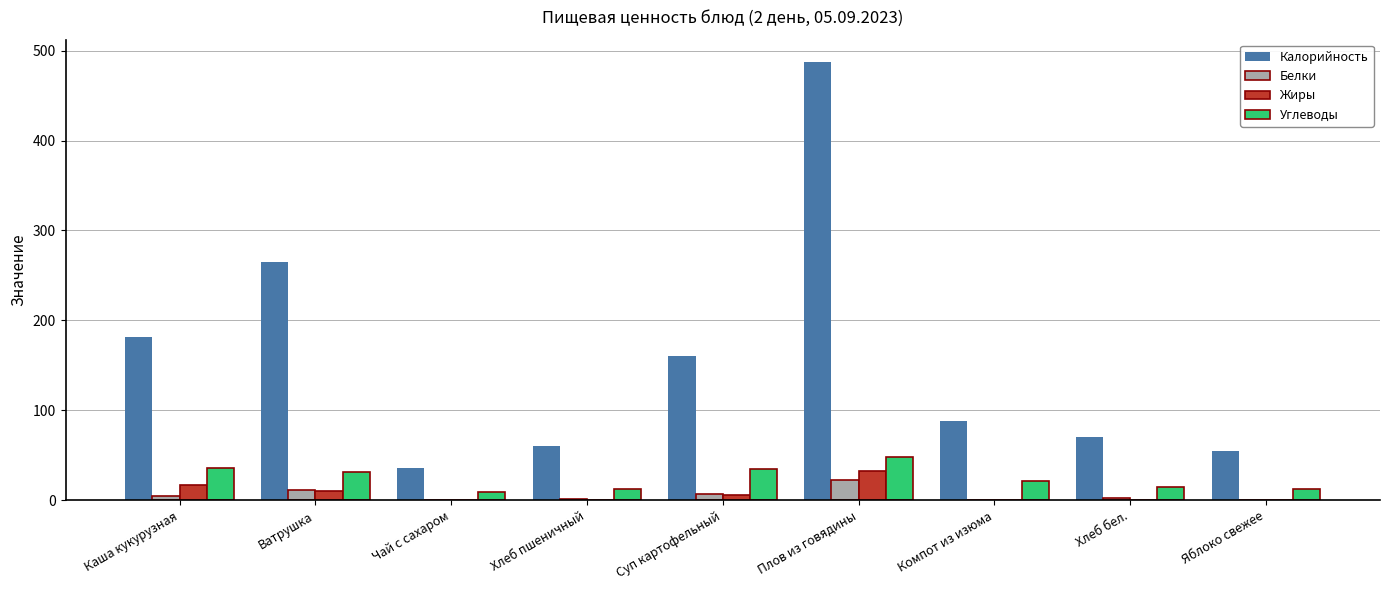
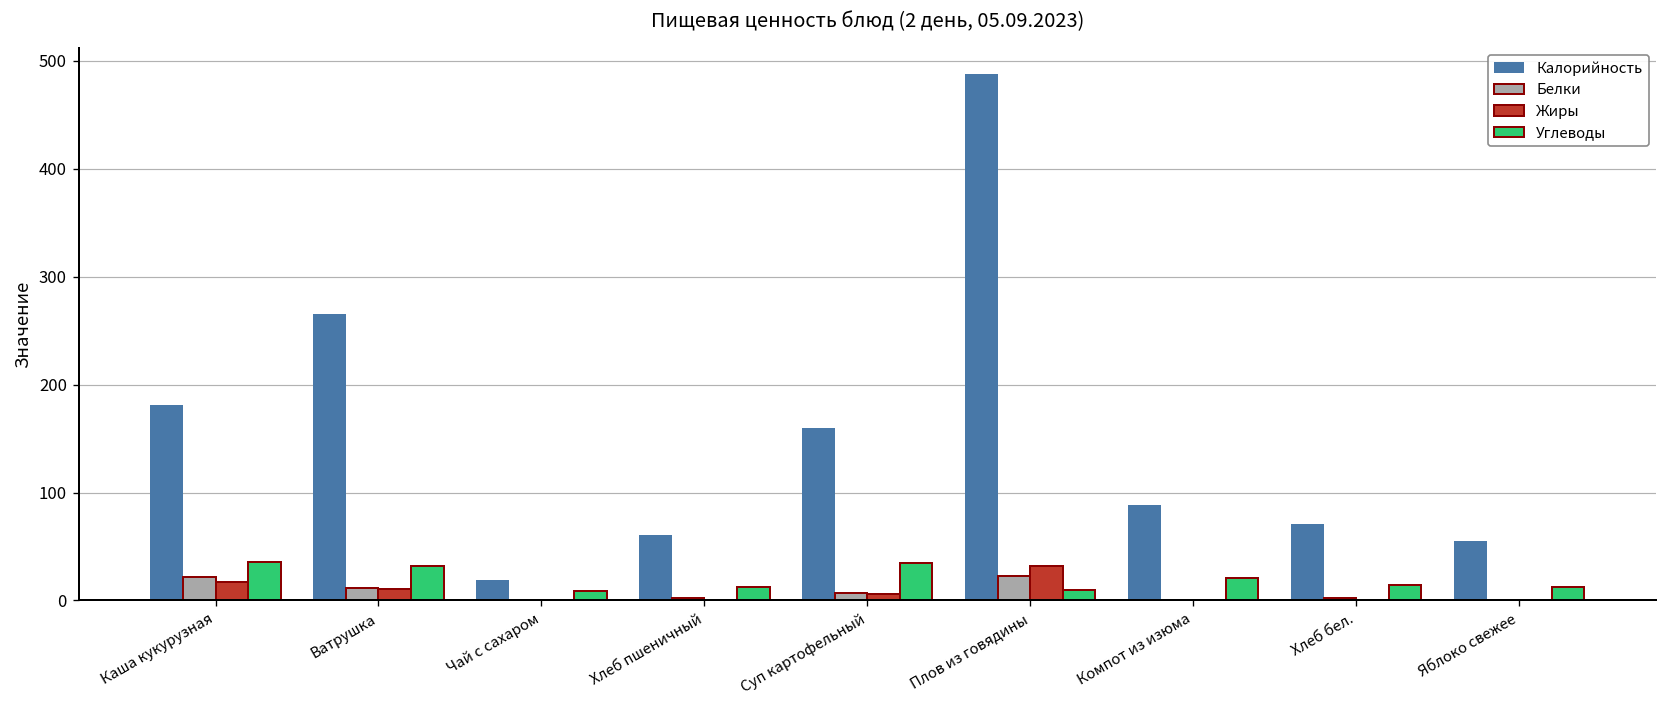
  {
    "Калорийность": {
      "Каша кукурузная": 180,
      "Ватрушка": 260,
-     "Чай с сахаром": 40,
+     "Чай с сахаром": 20,
      "Хлеб пшеничный": 60,
      "Суп картофельный": 160,
      "Плов из говядины": 490,
      "Компот из изюма": 90,
      "Хлеб бел.": 70,
      "Яблоко свежее": 60
    },
    "Белки": {
-     "Каша кукурузная": 10,
+     "Каша кукурузная": 20,
      "Ватрушка": 10,
      "Чай с сахаром": 0,
      "Суп картофельный": 10,
      "Плов из говядины": 20
    },
    "Жиры": {
      "Каша кукурузная": 20,
      "Ватрушка": 10,
      "Чай с сахаром": 0,
      "Суп картофельный": 10,
      "Плов из говядины": 30
    },
    "Углеводы": {
      "Каша кукурузная": 40,
      "Ватрушка": 30,
      "Чай с сахаром": 10,
      "Хлеб пшеничный": 10,
      "Суп картофельный": 30,
-     "Плов из говядины": 50,
+     "Плов из говядины": 10,
      "Компот из изюма": 20,
      "Хлеб бел.": 10,
      "Яблоко свежее": 10
    }
  }
